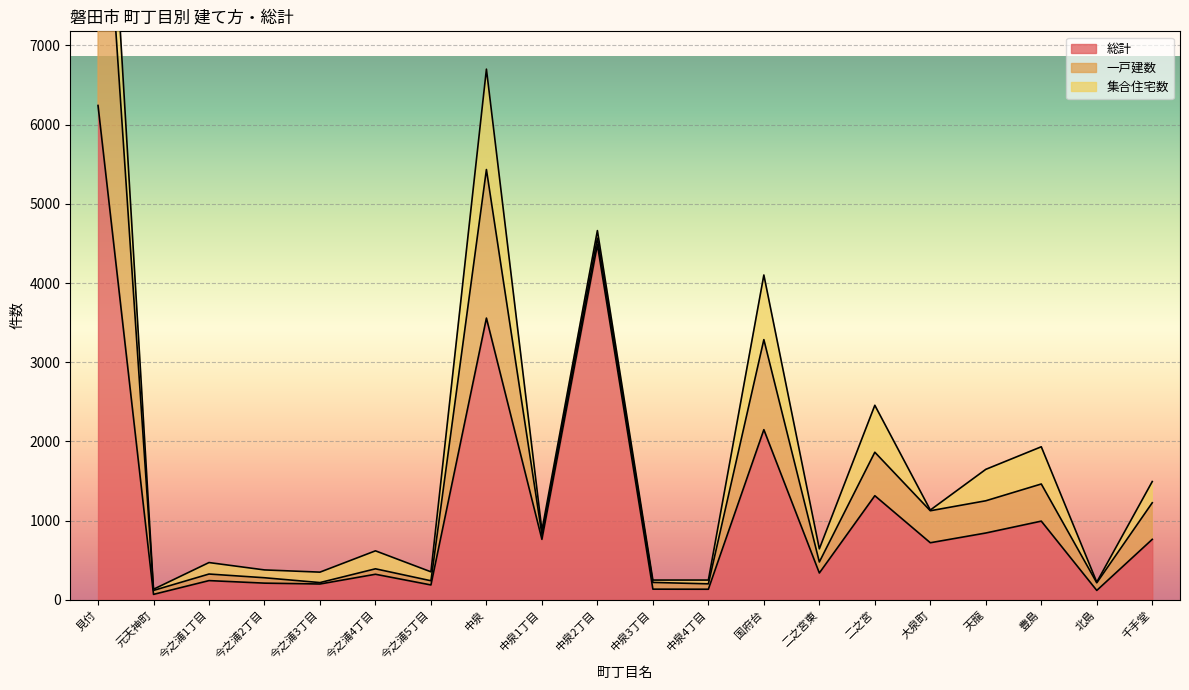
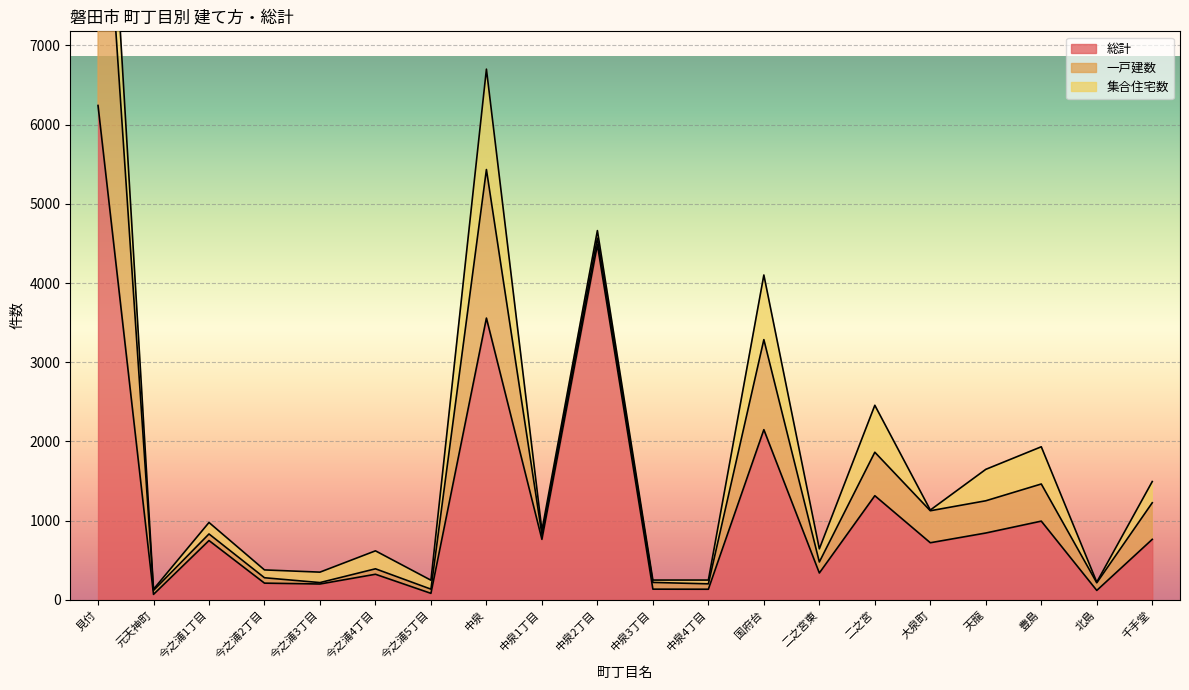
  {
    "総計": {
      "見付": 6200,
      "元天神町": 100,
-     "今之浦1丁目": 200,
+     "今之浦1丁目": 700,
      "今之浦2丁目": 200,
      "今之浦4丁目": 300,
-     "今之浦5丁目": 200,
+     "今之浦5丁目": 100,
      "中泉": 3600,
      "中泉1丁目": 800,
      "中泉2丁目": 4500,
      "中泉3丁目": 100,
      "中泉4丁目": 100,
      "国府台": 2100,
      "二之宮東": 300,
      "二之宮": 1300,
      "大泉町": 700,
      "天龍": 800,
      "豊島": 1000,
      "北島": 100,
      "千手堂": 800
    }
  }
